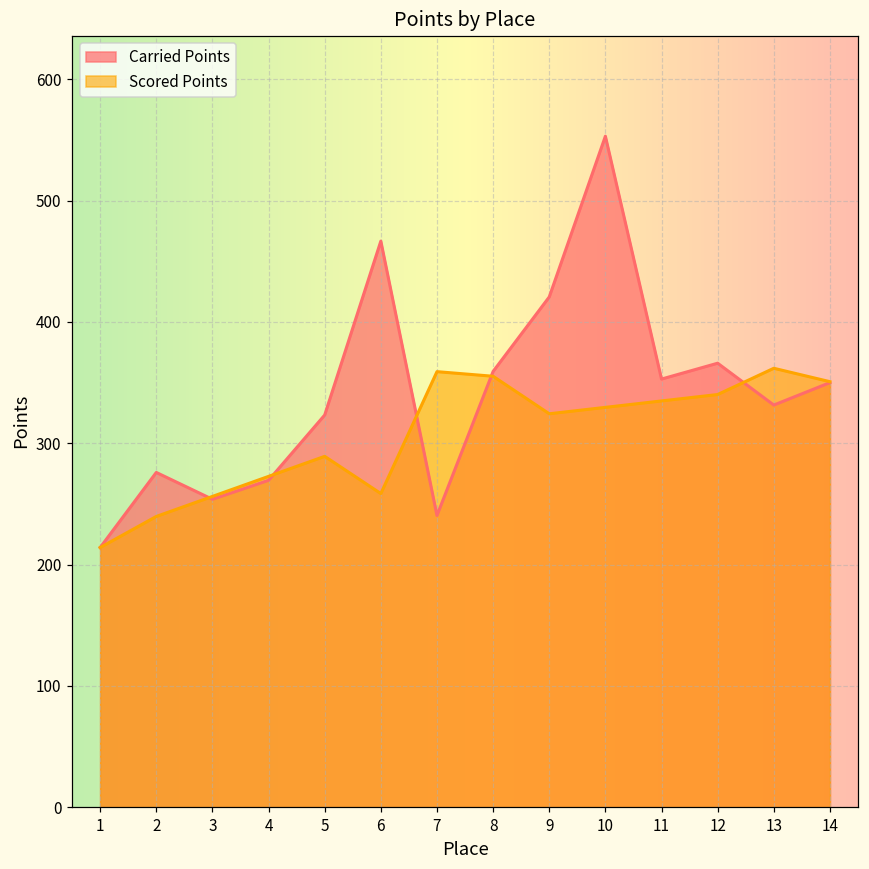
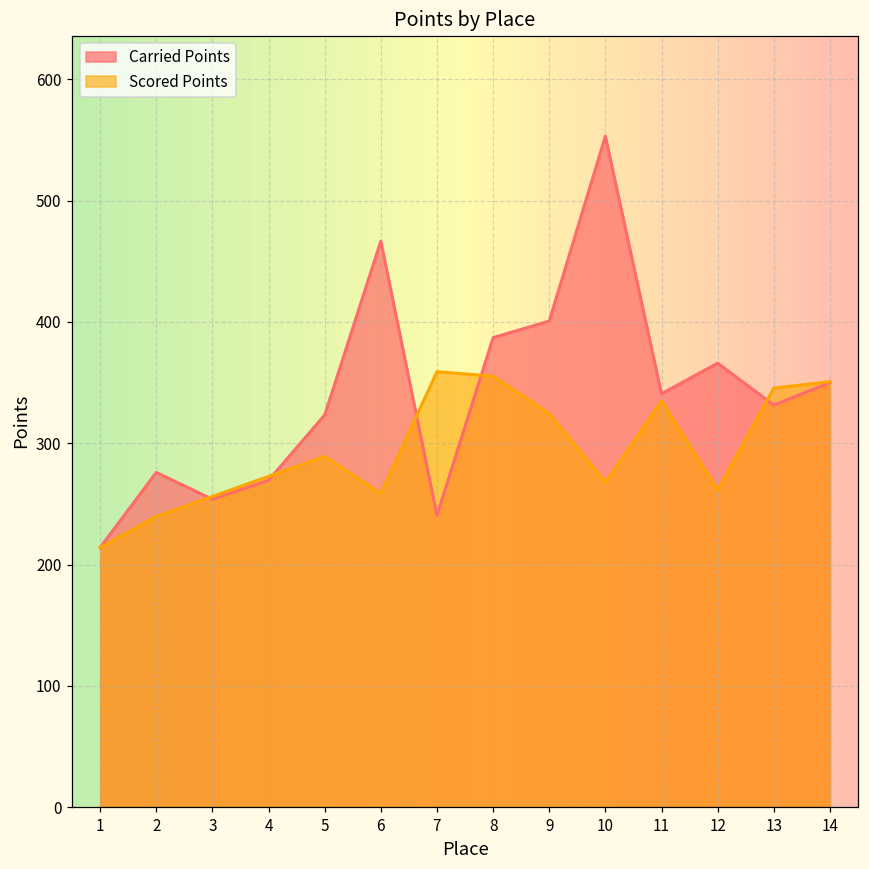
  {
    "Carried Points": {
      "2": 276,
      "3": 254,
      "4": 269,
      "5": 323,
      "6": 467,
      "7": 240,
-     "8": 359,
-     "9": 421,
+     "8": 387,
+     "9": 401,
      "10": 553,
-     "11": 353,
+     "11": 341,
      "12": 366,
      "13": 332
    },
    "Scored Points": {
      "2": 240,
      "3": 256,
      "4": 273,
      "5": 289,
      "6": 259,
      "7": 359,
      "8": 355,
      "9": 324,
-     "10": 330,
+     "10": 268,
      "11": 335,
-     "12": 340,
-     "13": 362
+     "12": 261,
+     "13": 345
    }
  }
